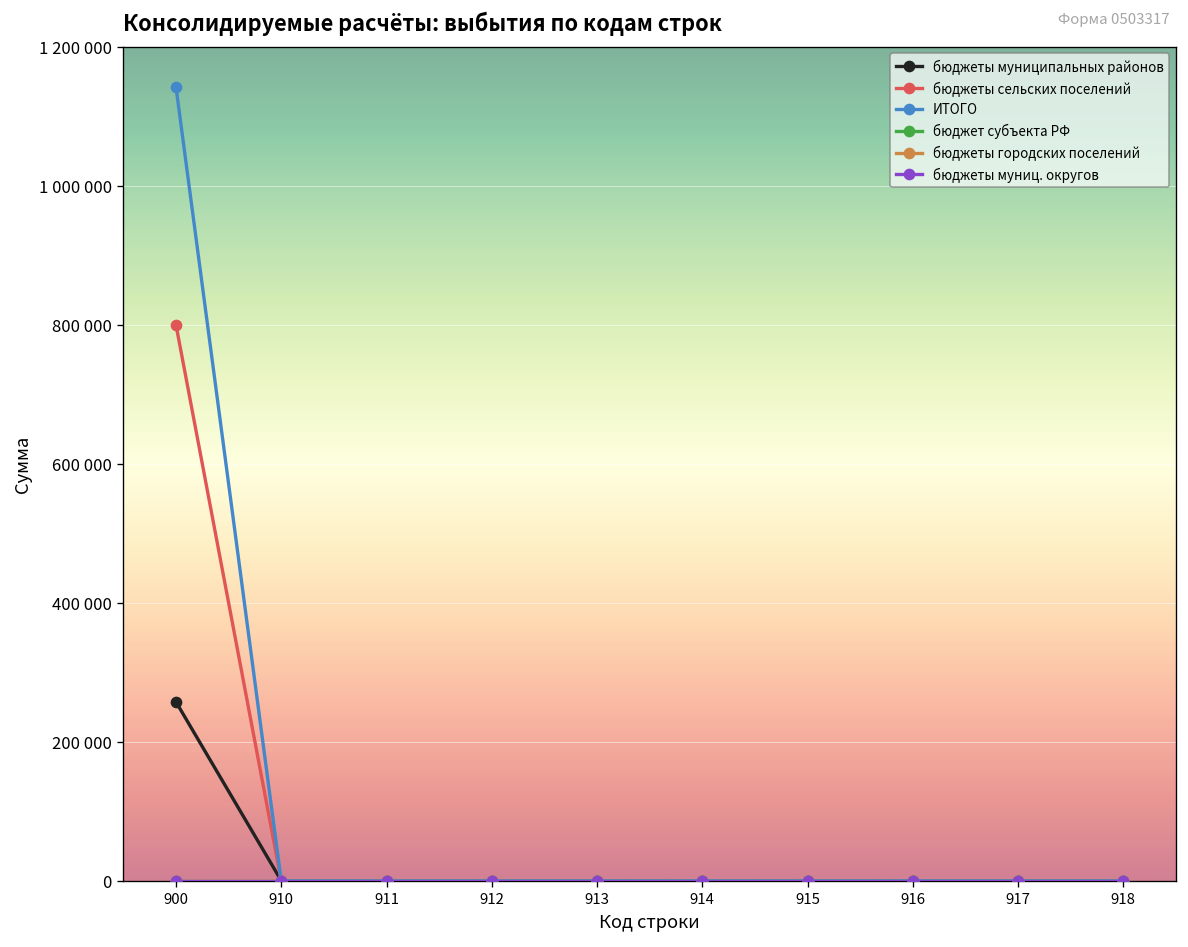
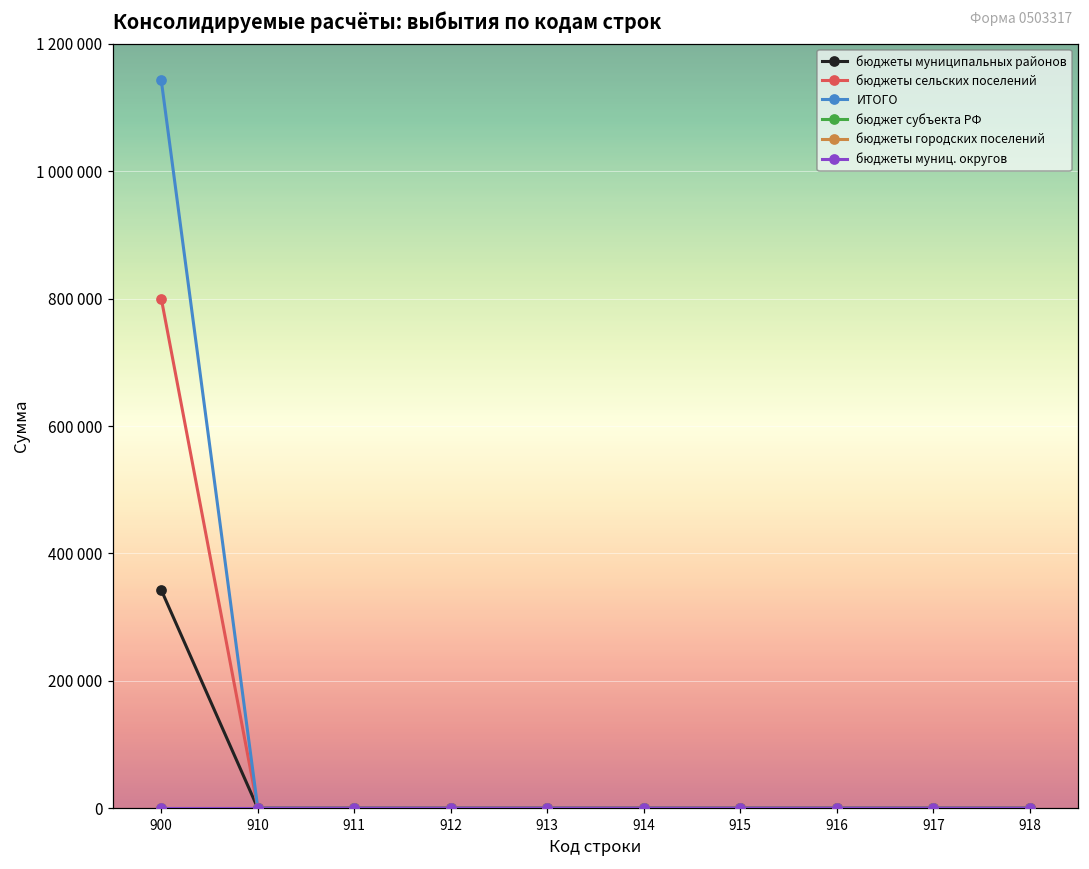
  {
    "бюджеты муниципальных районов": {
-     "900": 260000
+     "900": 340000
    },
    "бюджеты сельских поселений": {
      "900": 800000
    },
    "ИТОГО": {
      "900": 1140000
    },
    "бюджеты муниц. округов": {
      "900": 0
    }
  }
